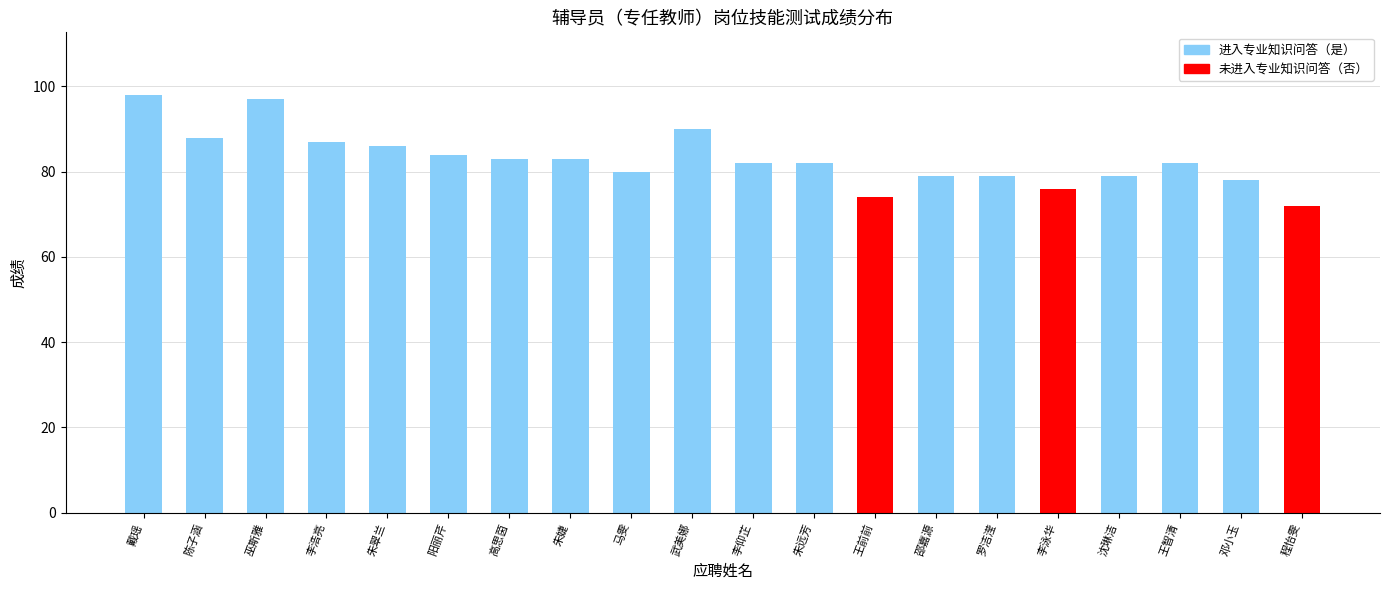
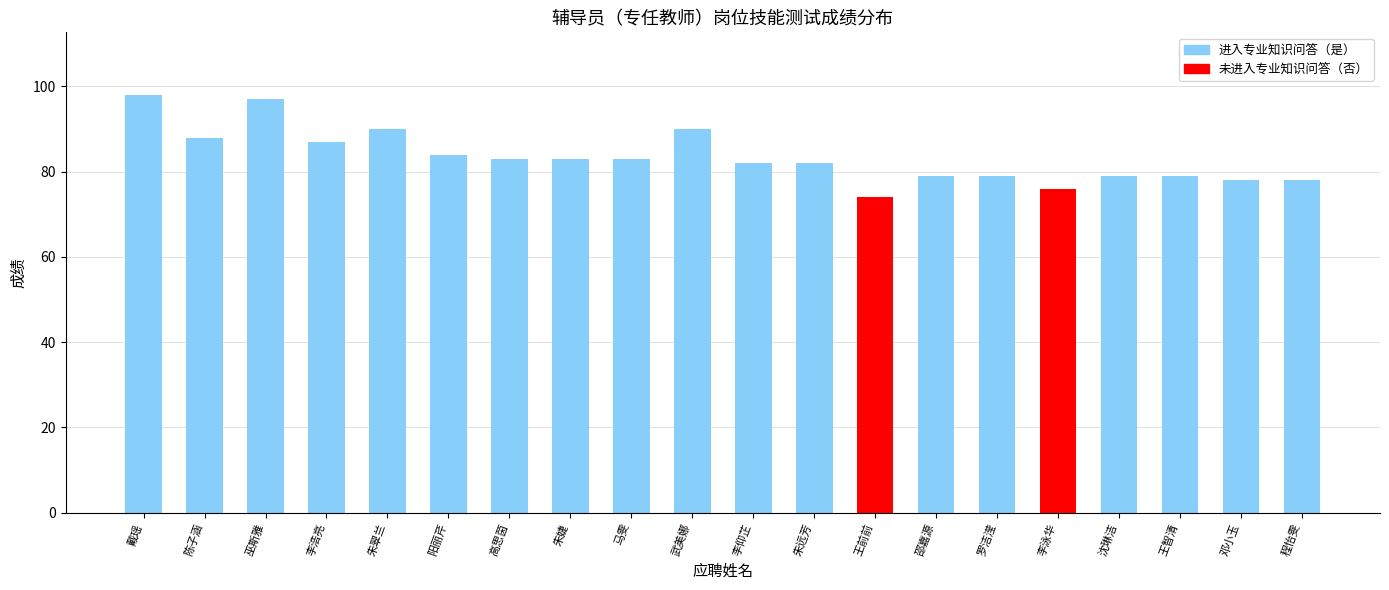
  {
    "戴瑶": 98,
    "陈子涵": 88,
    "巫斯雅": 97,
    "李浩亮": 87,
-   "朱翠兰": 86,
+   "朱翠兰": 90,
    "阳丽芹": 84,
    "高思茵": 83,
    "朱婕": 83,
-   "马雯": 80,
+   "马雯": 83,
    "武美娜": 90,
    "李仰芷": 82,
    "朱远芳": 82,
    "王前前": 74,
    "邵嘉源": 79,
    "罗洁滢": 79,
    "李泳华": 76,
    "沈琳洁": 79,
-   "王智清": 82,
+   "王智清": 79,
    "邓小玉": 78,
-   "程怡雯": 72
+   "程怡雯": 78
  }
